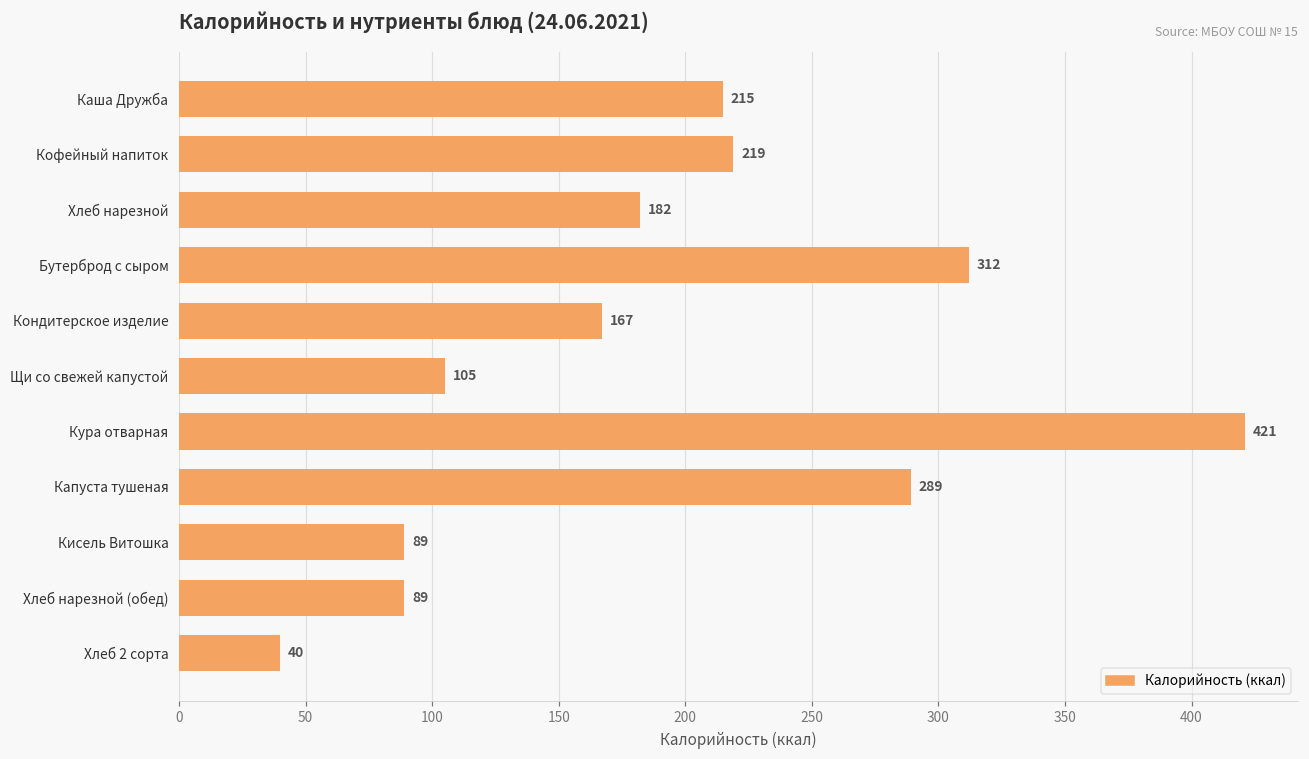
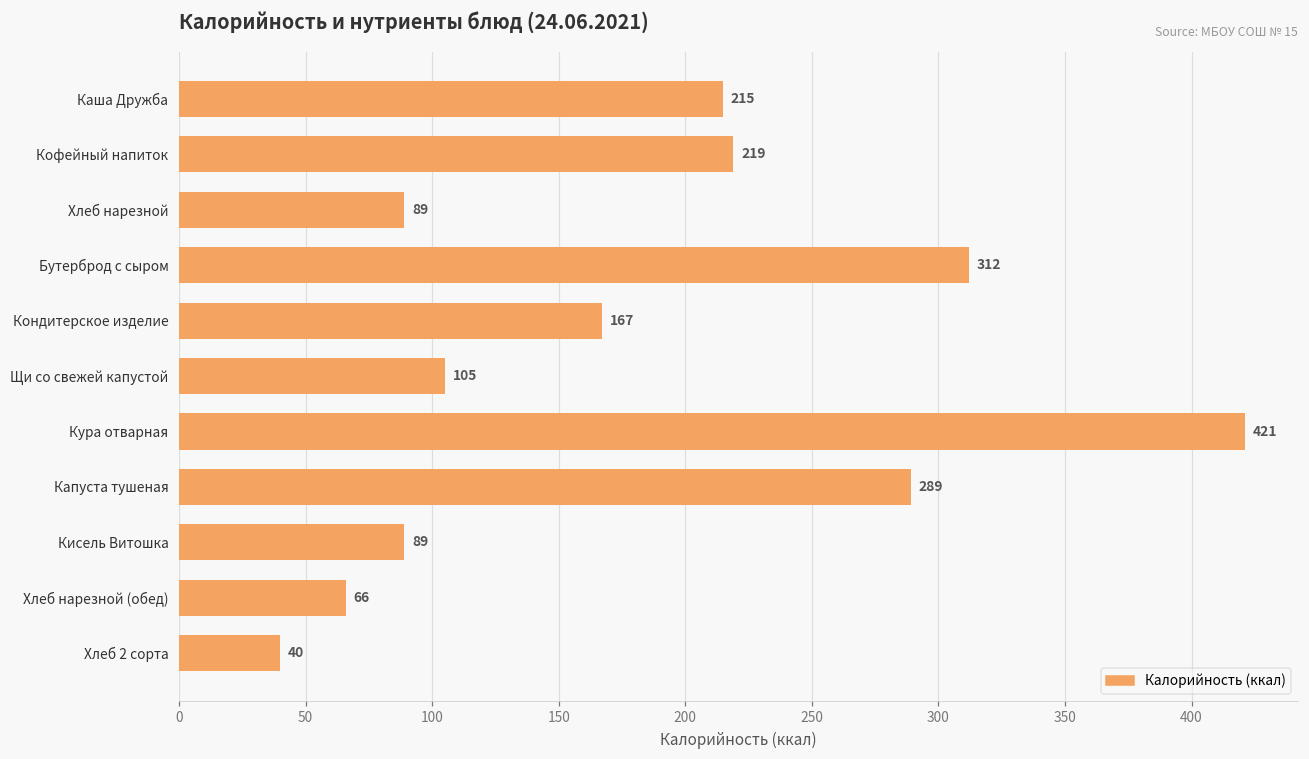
  {
    "Каша Дружба": 215,
    "Кофейный напиток": 219,
-   "Хлеб нарезной": 182,
+   "Хлеб нарезной": 89,
    "Бутерброд с сыром": 312,
    "Кондитерское изделие": 167,
    "Щи со свежей капустой": 105,
    "Кура отварная": 421,
    "Капуста тушеная": 289,
    "Кисель Витошка": 89,
-   "Хлеб нарезной (обед)": 89,
+   "Хлеб нарезной (обед)": 66,
    "Хлеб 2 сорта": 40
  }
